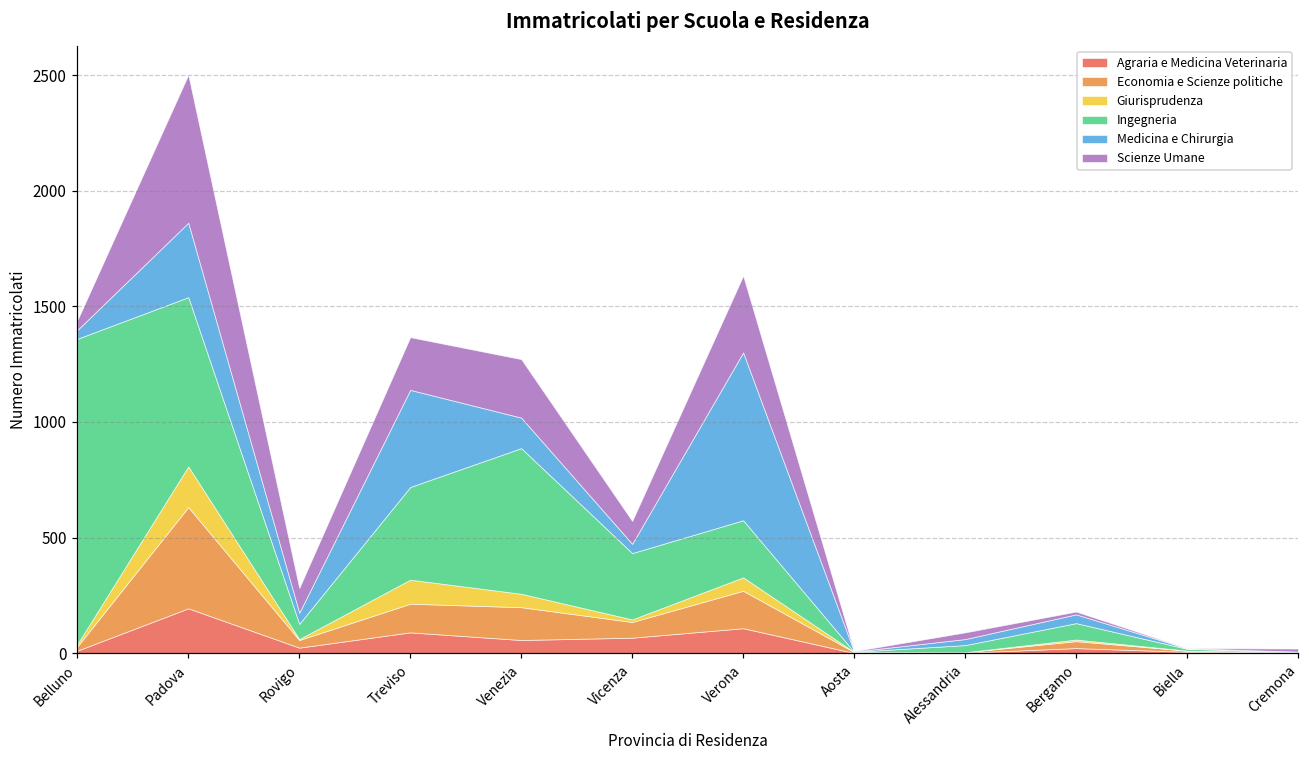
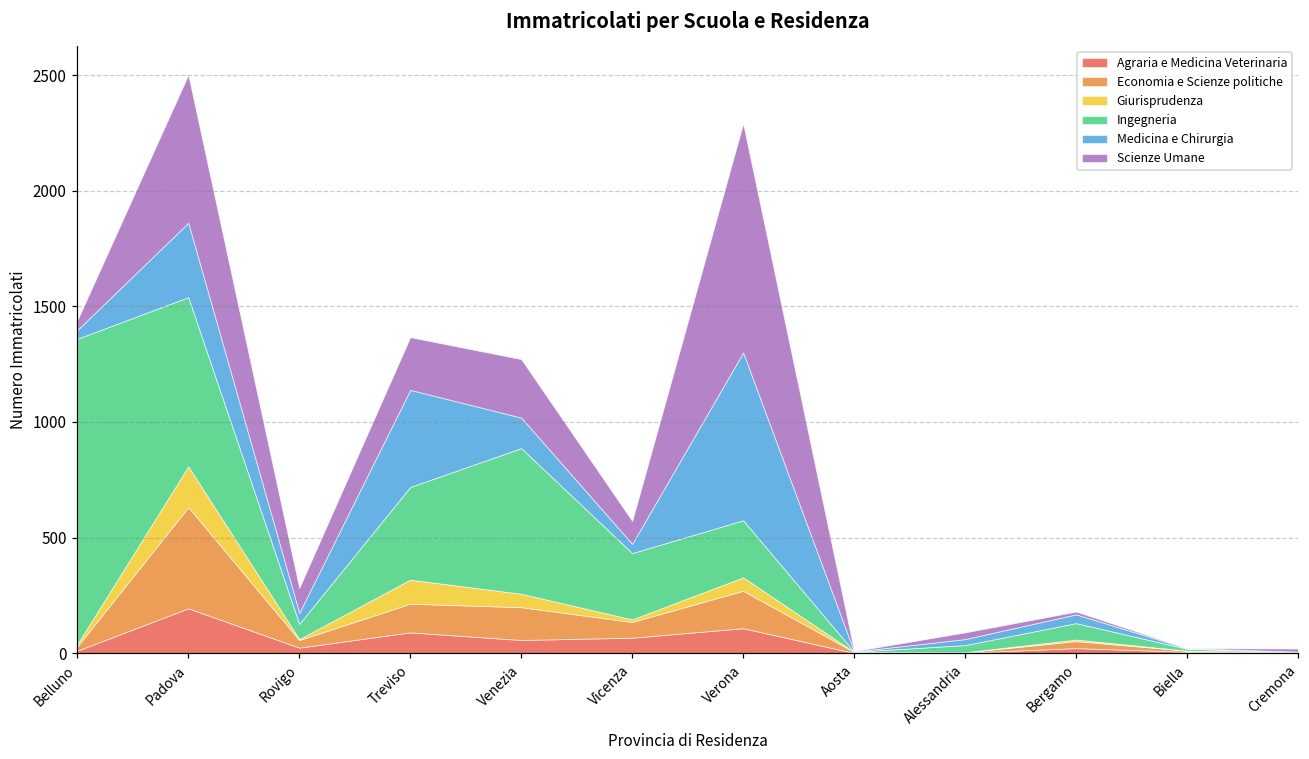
  {
    "Giurisprudenza": {
      "Padova": 180,
      "Treviso": 100,
      "Venezia": 60,
      "Verona": 60
    },
    "Ingegneria": {
      "Belluno": 1320,
      "Padova": 730,
      "Rovigo": 70,
      "Treviso": 400,
      "Venezia": 630,
      "Vicenza": 290,
      "Verona": 250,
      "Alessandria": 30,
      "Bergamo": 70
    },
    "Medicina e Chirurgia": {
      "Belluno": 40,
      "Padova": 320,
      "Rovigo": 50,
      "Treviso": 420,
      "Venezia": 130,
      "Vicenza": 40,
      "Verona": 730,
      "Alessandria": 30
    },
    "Scienze Umane": {
      "Belluno": 40,
      "Padova": 640,
      "Rovigo": 110,
      "Treviso": 230,
      "Venezia": 250,
      "Vicenza": 100,
-     "Verona": 330,
+     "Verona": 990,
      "Alessandria": 30,
      "Cremona": 10
    }
  }
